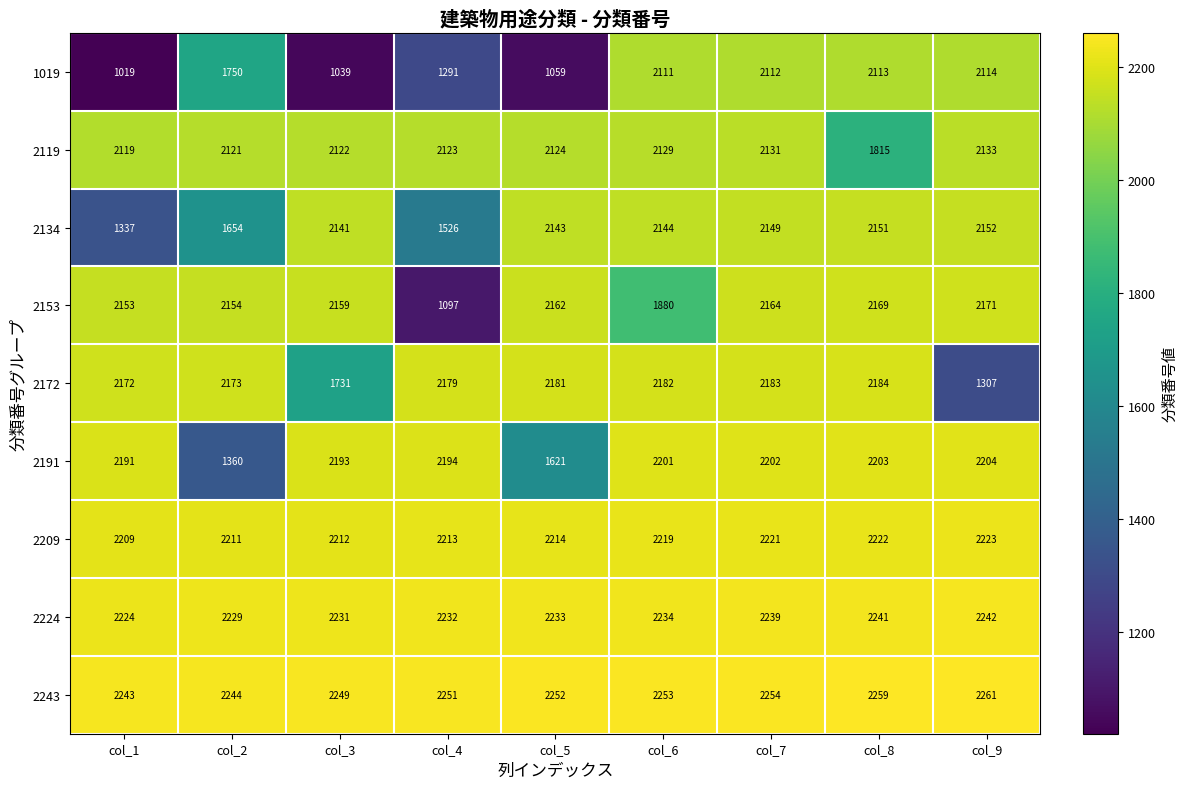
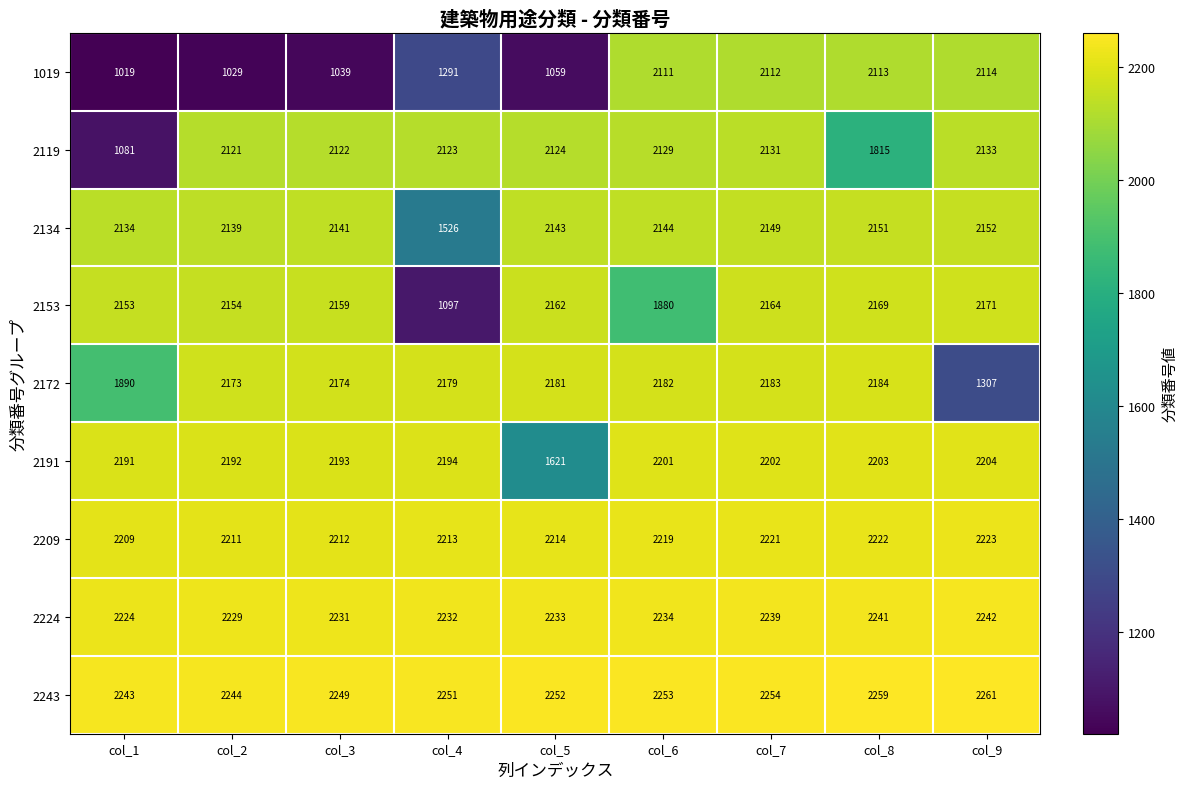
  {
    "1019": {
      "col_1": 1019,
-     "col_2": 1750,
+     "col_2": 1029,
      "col_3": 1039,
      "col_4": 1291,
      "col_5": 1059,
      "col_6": 2111,
      "col_7": 2112,
      "col_8": 2113,
      "col_9": 2114
    },
    "2119": {
-     "col_1": 2119,
+     "col_1": 1081,
      "col_2": 2121,
      "col_3": 2122,
      "col_4": 2123,
      "col_5": 2124,
      "col_6": 2129,
      "col_7": 2131,
      "col_8": 1815,
      "col_9": 2133
    },
    "2134": {
-     "col_1": 1337,
-     "col_2": 1654,
+     "col_1": 2134,
+     "col_2": 2139,
      "col_3": 2141,
      "col_4": 1526,
      "col_5": 2143,
      "col_6": 2144,
      "col_7": 2149,
      "col_8": 2151,
      "col_9": 2152
    },
    "2153": {
      "col_1": 2153,
      "col_2": 2154,
      "col_3": 2159,
      "col_4": 1097,
      "col_5": 2162,
      "col_6": 1880,
      "col_7": 2164,
      "col_8": 2169,
      "col_9": 2171
    },
    "2172": {
-     "col_1": 2172,
+     "col_1": 1890,
      "col_2": 2173,
-     "col_3": 1731,
+     "col_3": 2174,
      "col_4": 2179,
      "col_5": 2181,
      "col_6": 2182,
      "col_7": 2183,
      "col_8": 2184,
      "col_9": 1307
    },
    "2191": {
      "col_1": 2191,
-     "col_2": 1360,
+     "col_2": 2192,
      "col_3": 2193,
      "col_4": 2194,
      "col_5": 1621,
      "col_6": 2201,
      "col_7": 2202,
      "col_8": 2203,
      "col_9": 2204
    },
    "2209": {
      "col_1": 2209,
      "col_2": 2211,
      "col_3": 2212,
      "col_4": 2213,
      "col_5": 2214,
      "col_6": 2219,
      "col_7": 2221,
      "col_8": 2222,
      "col_9": 2223
    },
    "2224": {
      "col_1": 2224,
      "col_2": 2229,
      "col_3": 2231,
      "col_4": 2232,
      "col_5": 2233,
      "col_6": 2234,
      "col_7": 2239,
      "col_8": 2241,
      "col_9": 2242
    },
    "2243": {
      "col_1": 2243,
      "col_2": 2244,
      "col_3": 2249,
      "col_4": 2251,
      "col_5": 2252,
      "col_6": 2253,
      "col_7": 2254,
      "col_8": 2259,
      "col_9": 2261
    }
  }
